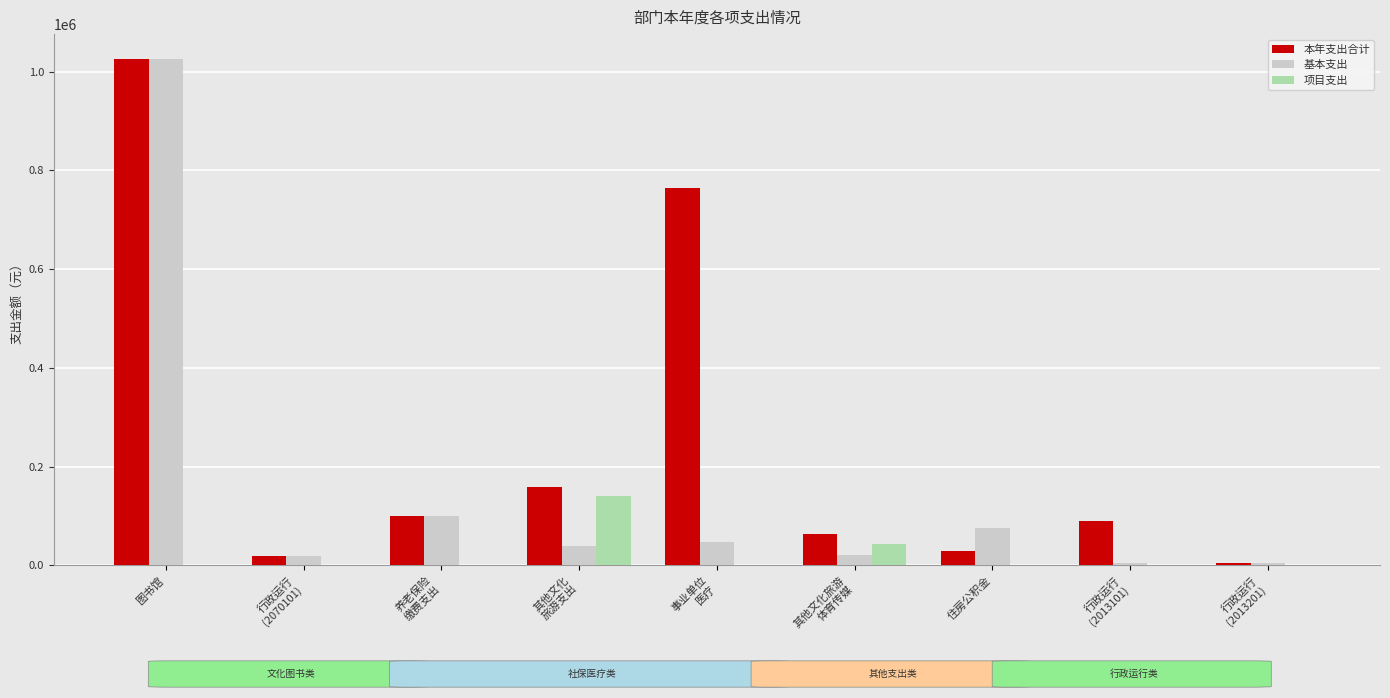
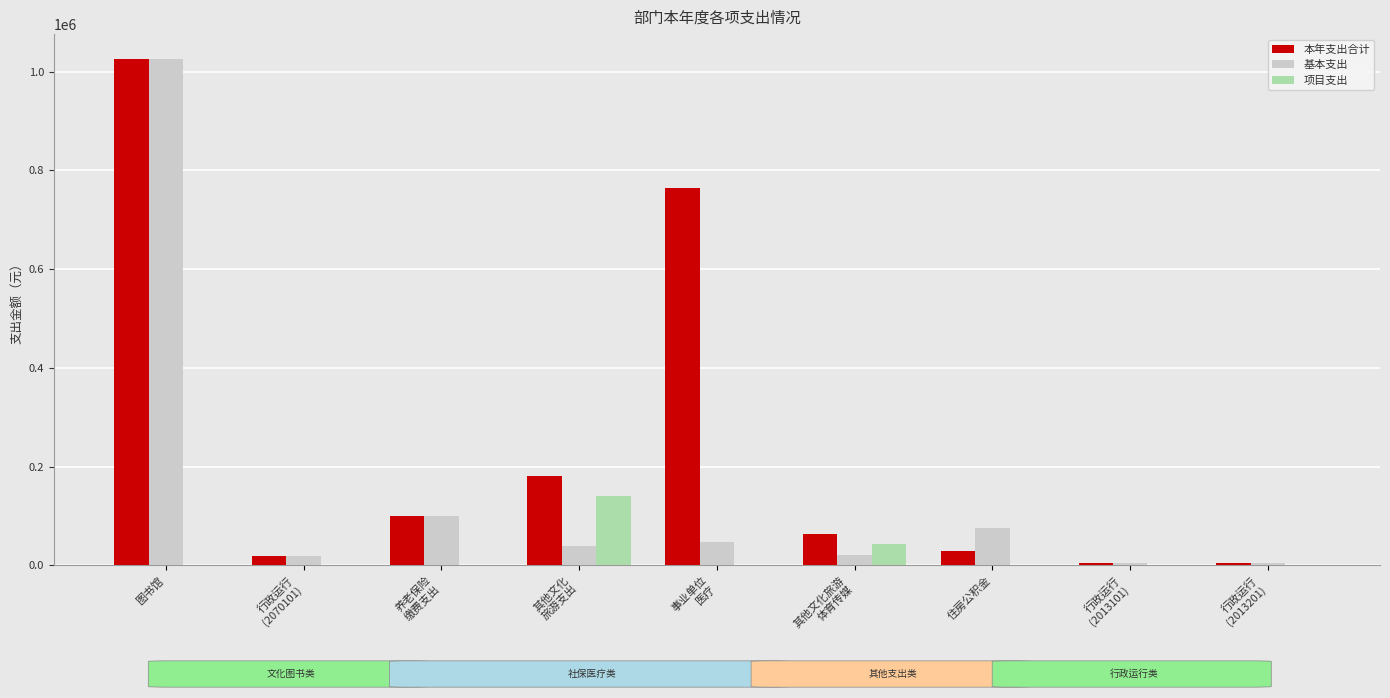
  {
    "本年支出合计": {
      "图书馆": 1020000,
      "行政运行 (2070101)": 20000,
      "养老保险 缴费支出": 100000,
-     "其他文化 旅游支出": 160000,
+     "其他文化 旅游支出": 180000,
      "事业单位 医疗": 770000,
      "其他文化旅游 体育传媒": 60000,
      "住房公积金": 30000,
-     "行政运行 (2013101)": 90000
+     "行政运行 (2013101)": 10000
    }
  }
